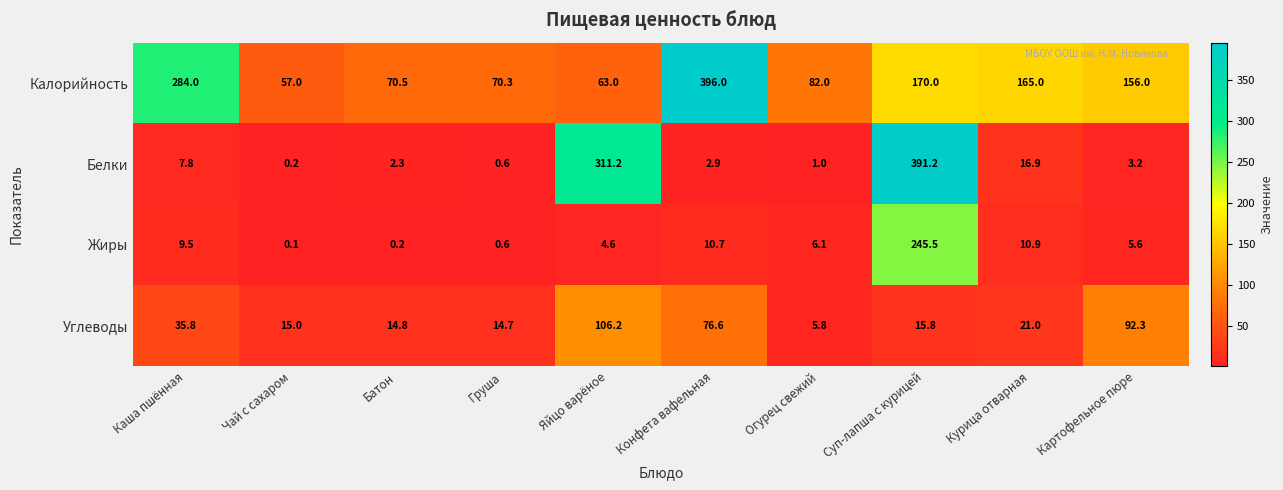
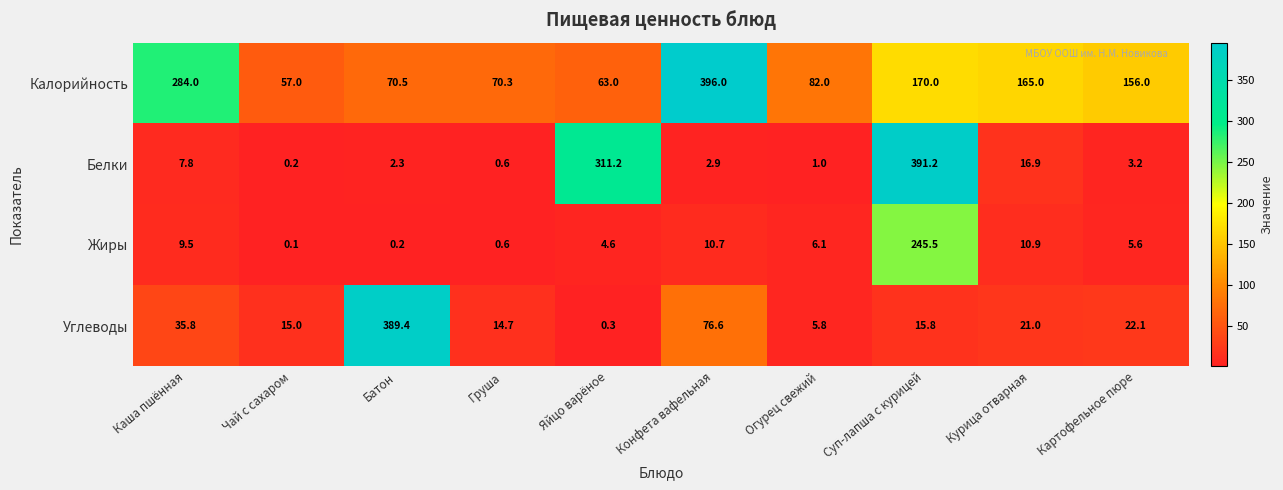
  {
    "Калорийность": {
      "Каша пшённая": 284.0,
      "Чай с сахаром": 57.0,
      "Батон": 70.5,
      "Груша": 70.3,
      "Яйцо варёное": 63.0,
      "Конфета вафельная": 396.0,
      "Огурец свежий": 82.0,
      "Суп-лапша с курицей": 170.0,
      "Курица отварная": 165.0
    },
    "Белки": {
      "Каша пшённая": 7.8,
      "Чай с сахаром": 0.2,
      "Батон": 2.3,
      "Груша": 0.6,
      "Яйцо варёное": 311.2,
      "Конфета вафельная": 2.9,
      "Огурец свежий": 1.0,
      "Суп-лапша с курицей": 391.2,
      "Курица отварная": 16.9,
      "Картофельное пюре": 3.2
    },
    "Жиры": {
      "Каша пшённая": 9.5,
      "Чай с сахаром": 0.1,
      "Батон": 0.2,
      "Груша": 0.6,
      "Яйцо варёное": 4.6,
      "Конфета вафельная": 10.7,
      "Огурец свежий": 6.1,
      "Суп-лапша с курицей": 245.5,
      "Курица отварная": 10.9,
      "Картофельное пюре": 5.6
    },
    "Углеводы": {
      "Каша пшённая": 35.8,
      "Чай с сахаром": 15.0,
-     "Батон": 14.8,
+     "Батон": 389.4,
      "Груша": 14.7,
-     "Яйцо варёное": 106.2,
+     "Яйцо варёное": 0.3,
      "Конфета вафельная": 76.6,
      "Огурец свежий": 5.8,
      "Суп-лапша с курицей": 15.8,
      "Курица отварная": 21.0,
-     "Картофельное пюре": 92.3
+     "Картофельное пюре": 22.1
    }
  }
